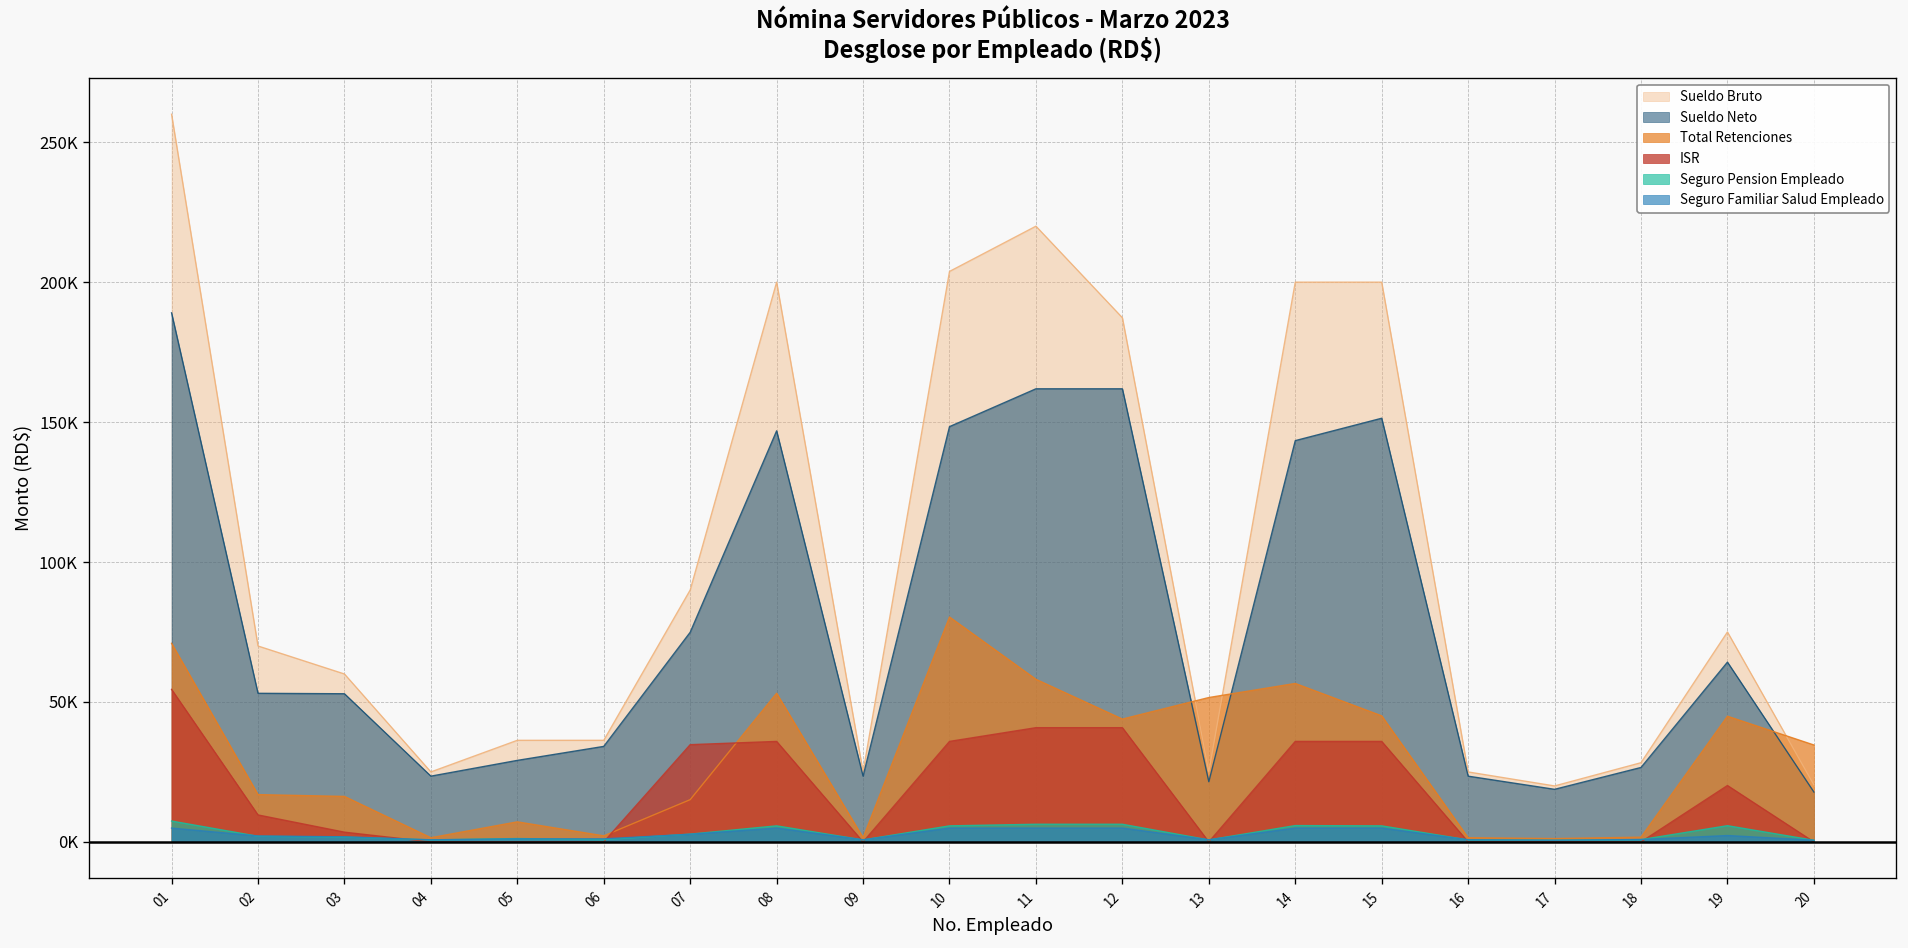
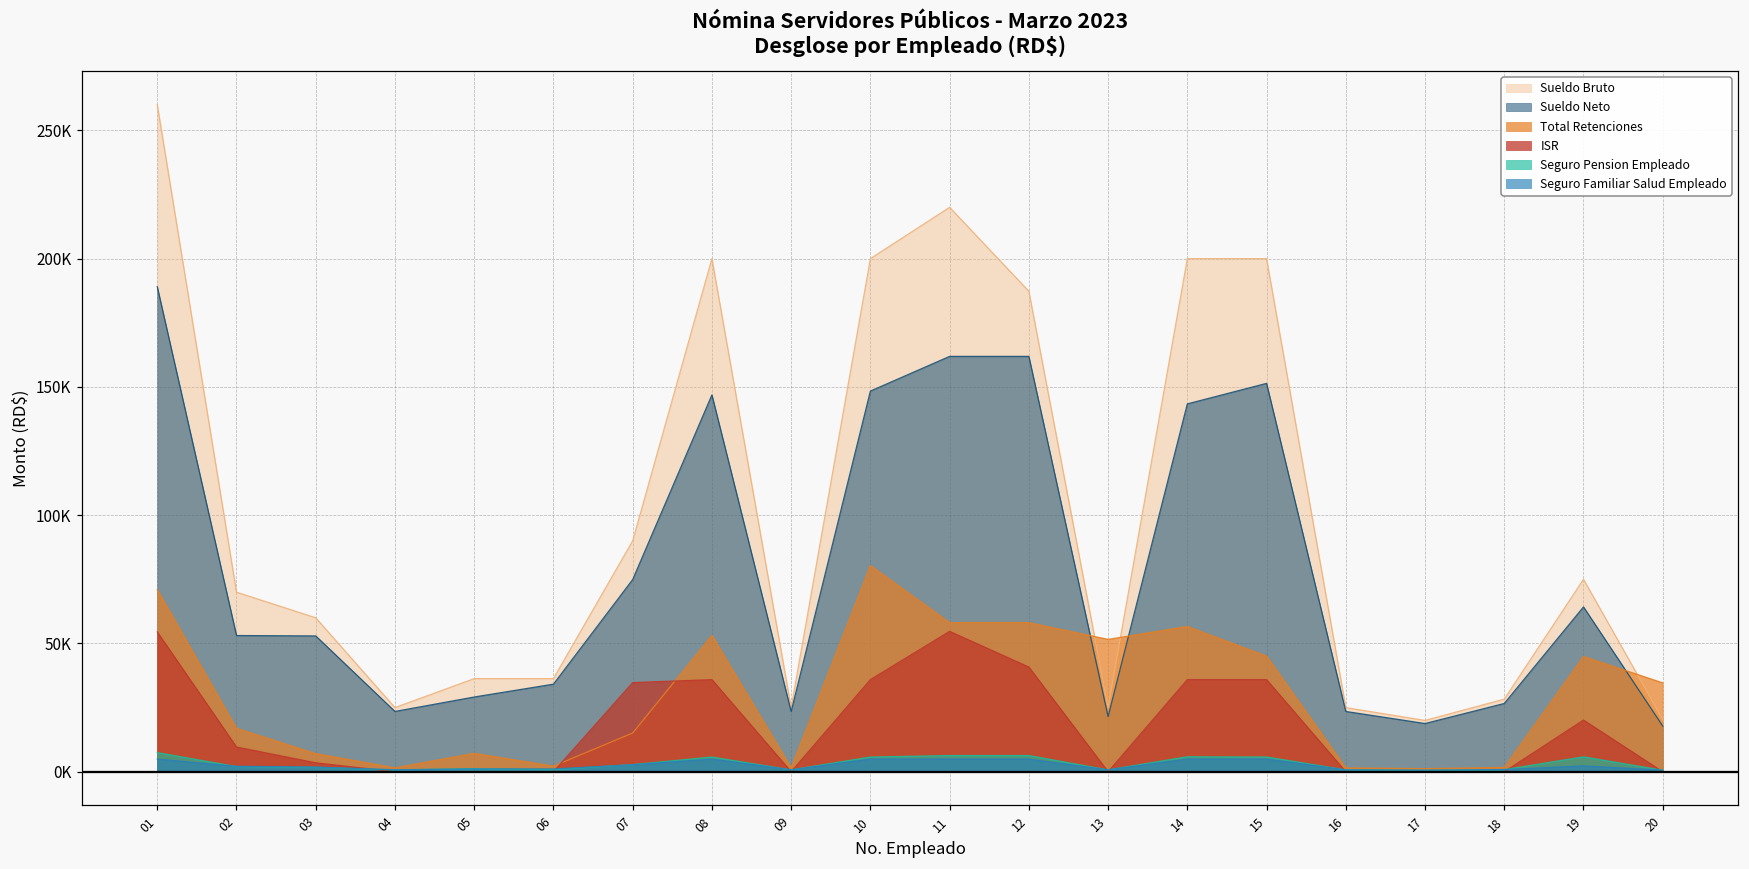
  {
    "Sueldo Bruto": {
      "01": 260000,
      "02": 70000,
      "03": 60000,
      "04": 25000,
      "05": 36000,
      "06": 36000,
      "07": 90000,
      "08": 200000,
      "09": 25000,
-     "10": 204000,
+     "10": 200000,
      "11": 220000,
      "12": 187000,
      "13": 25000,
      "14": 200000,
      "15": 200000,
      "16": 25000,
      "17": 20000,
      "18": 28000,
      "19": 75000,
      "20": 20000
    },
    "Total Retenciones": {
      "01": 71000,
      "02": 17000,
-     "03": 16000,
+     "03": 7000,
      "05": 7000,
      "07": 15000,
      "08": 53000,
      "10": 80000,
      "11": 58000,
-     "12": 44000,
+     "12": 58000,
      "13": 52000,
      "14": 57000,
      "15": 45000,
      "19": 45000,
      "20": 35000
    },
    "ISR": {
      "01": 55000,
      "02": 10000,
      "03": 3000,
      "05": 0,
      "07": 35000,
      "08": 36000,
      "10": 36000,
-     "11": 41000,
+     "11": 55000,
      "12": 41000,
      "14": 36000,
      "15": 36000,
      "19": 20000
    },
    "Seguro Pension Empleado": {
      "01": 7000,
      "11": 6000,
      "12": 6000,
      "19": 6000
    }
  }
